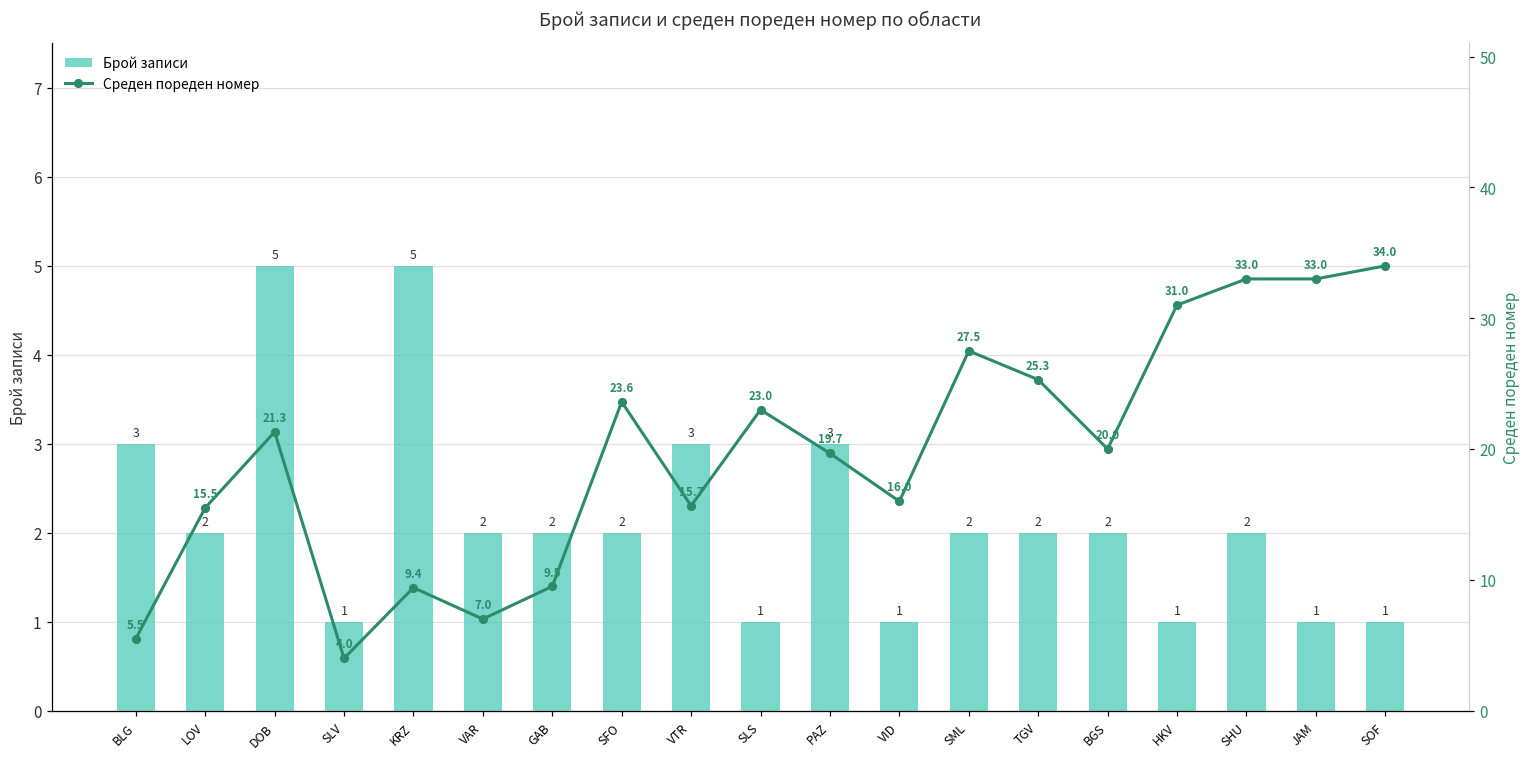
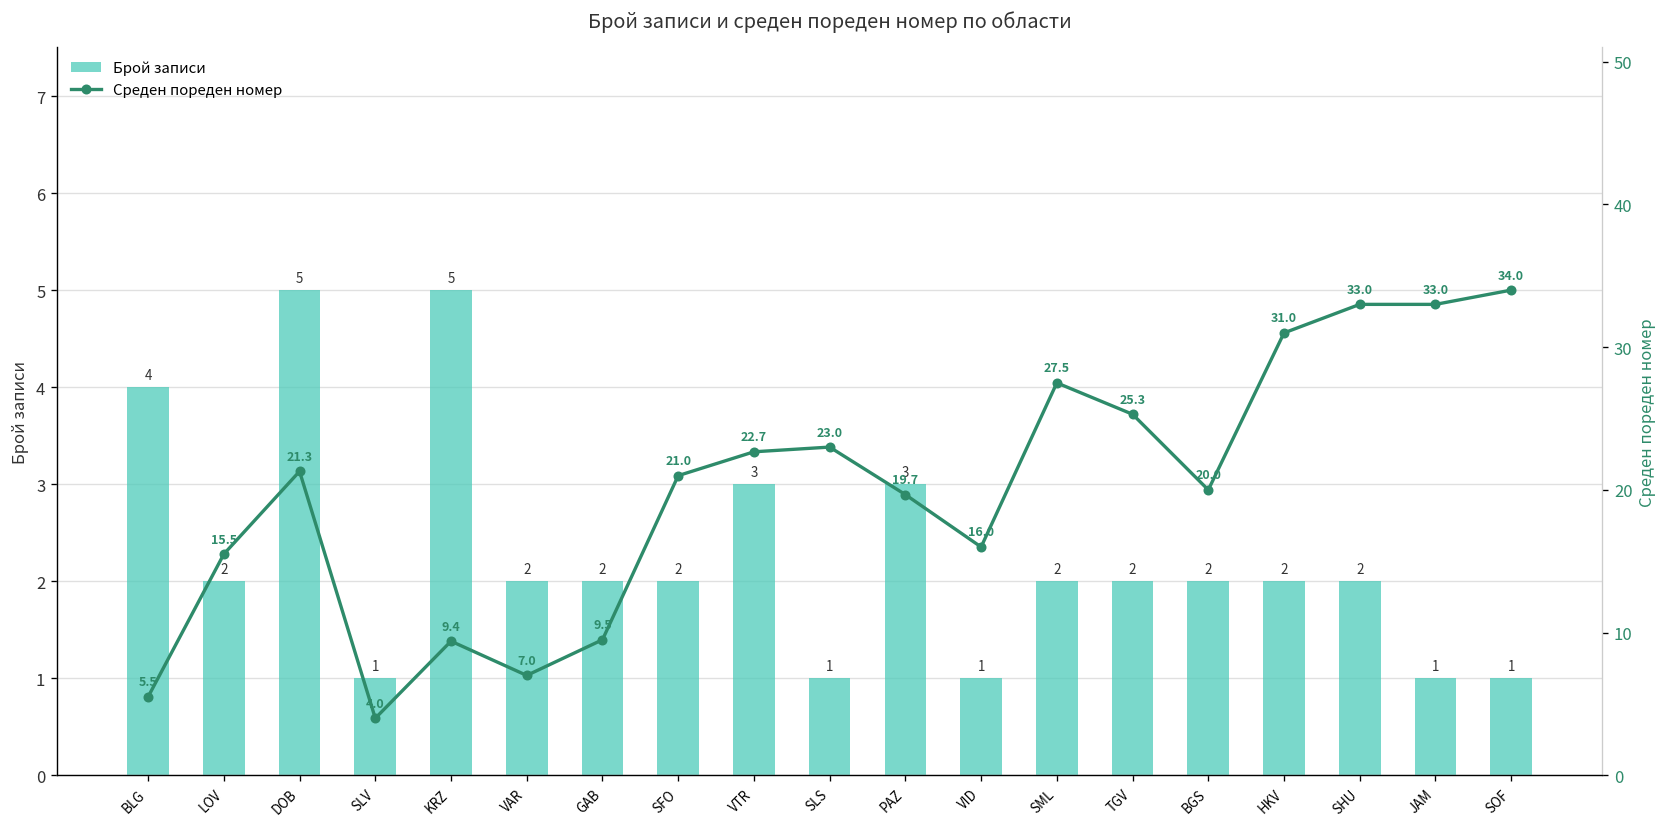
  {
    "Брой записи": {
-     "BLG": 3,
+     "BLG": 4,
      "LOV": 2,
      "DOB": 5,
      "SLV": 1,
      "KRZ": 5,
      "VAR": 2,
      "GAB": 2,
      "SFO": 2,
      "VTR": 3,
      "SLS": 1,
      "VID": 1,
      "SML": 2,
      "TGV": 2,
      "BGS": 2,
-     "HKV": 1,
+     "HKV": 2,
      "SHU": 2,
      "JAM": 1,
      "SOF": 1
    },
    "Среден пореден номер": {
      "BLG": 5.5,
      "LOV": 15.5,
      "DOB": 21.3,
      "SLV": 4.0,
      "KRZ": 9.4,
      "VAR": 7.0,
      "GAB": 9.5,
-     "SFO": 23.6,
-     "VTR": 15.7,
+     "SFO": 21.0,
+     "VTR": 22.7,
      "SLS": 23.0,
      "PAZ": 19.7,
      "VID": 16.0,
      "SML": 27.5,
      "TGV": 25.3,
      "BGS": 20.0,
      "HKV": 31.0,
      "SHU": 33.0,
      "JAM": 33.0,
      "SOF": 34.0
    }
  }
